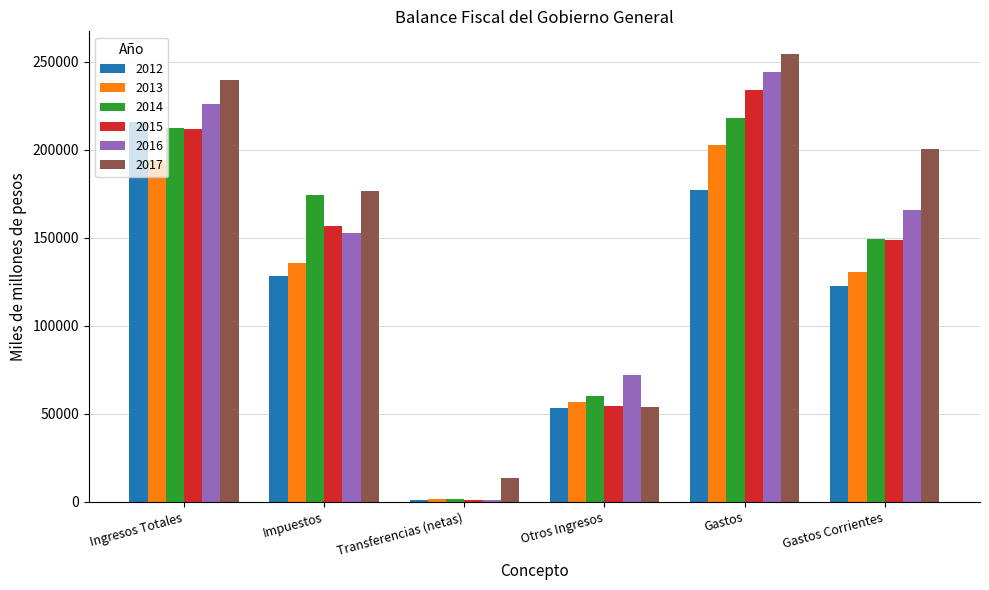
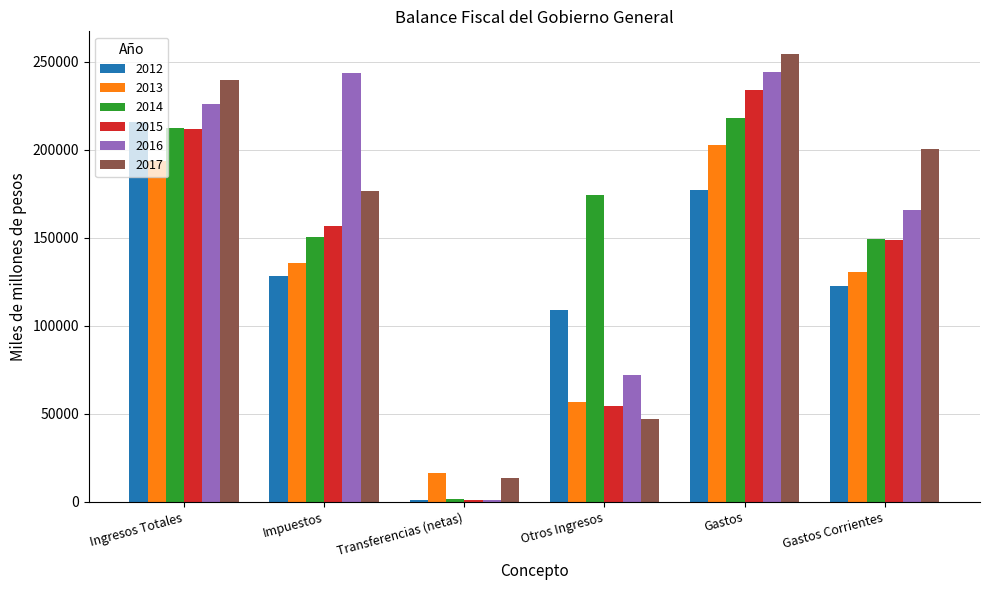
  {
    "2012": {
      "Impuestos": 128000,
-     "Otros Ingresos": 53000,
+     "Otros Ingresos": 109000,
      "Gastos": 177000,
      "Gastos Corrientes": 122000
    },
    "2013": {
      "Impuestos": 136000,
-     "Transferencias (netas)": 1000,
+     "Transferencias (netas)": 17000,
      "Otros Ingresos": 57000,
      "Gastos": 203000,
      "Gastos Corrientes": 131000
    },
    "2014": {
      "Ingresos Totales": 212000,
-     "Impuestos": 174000,
-     "Otros Ingresos": 60000,
+     "Impuestos": 150000,
+     "Otros Ingresos": 175000,
      "Gastos": 218000,
      "Gastos Corrientes": 149000
    },
    "2015": {
      "Ingresos Totales": 212000,
      "Impuestos": 157000,
      "Otros Ingresos": 54000,
      "Gastos": 234000,
      "Gastos Corrientes": 149000
    },
    "2016": {
      "Ingresos Totales": 226000,
-     "Impuestos": 153000,
+     "Impuestos": 244000,
      "Otros Ingresos": 72000,
      "Gastos": 244000,
      "Gastos Corrientes": 166000
    },
    "2017": {
      "Ingresos Totales": 240000,
      "Impuestos": 177000,
      "Transferencias (netas)": 14000,
-     "Otros Ingresos": 54000,
+     "Otros Ingresos": 47000,
      "Gastos": 255000,
      "Gastos Corrientes": 201000
    }
  }
